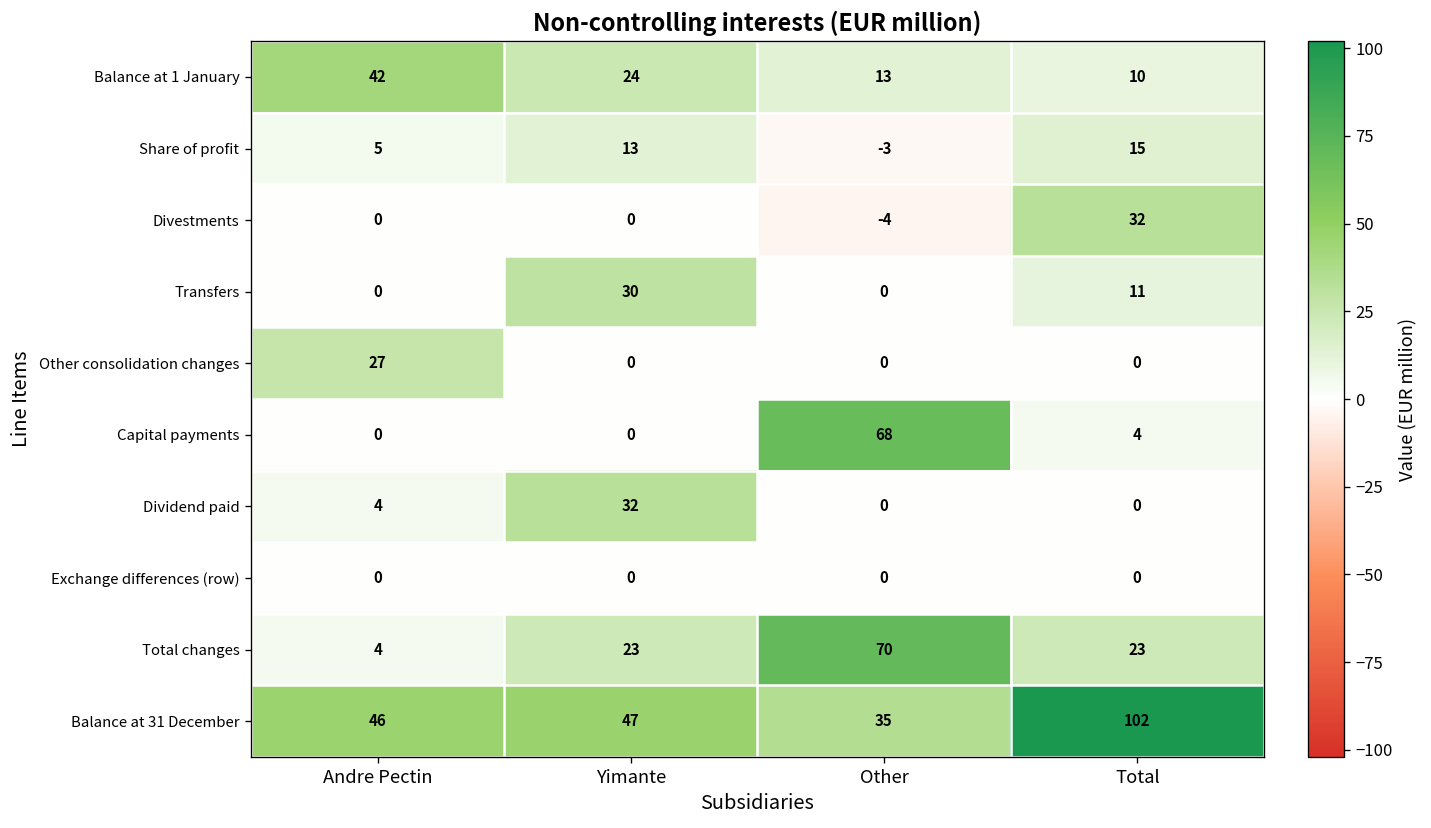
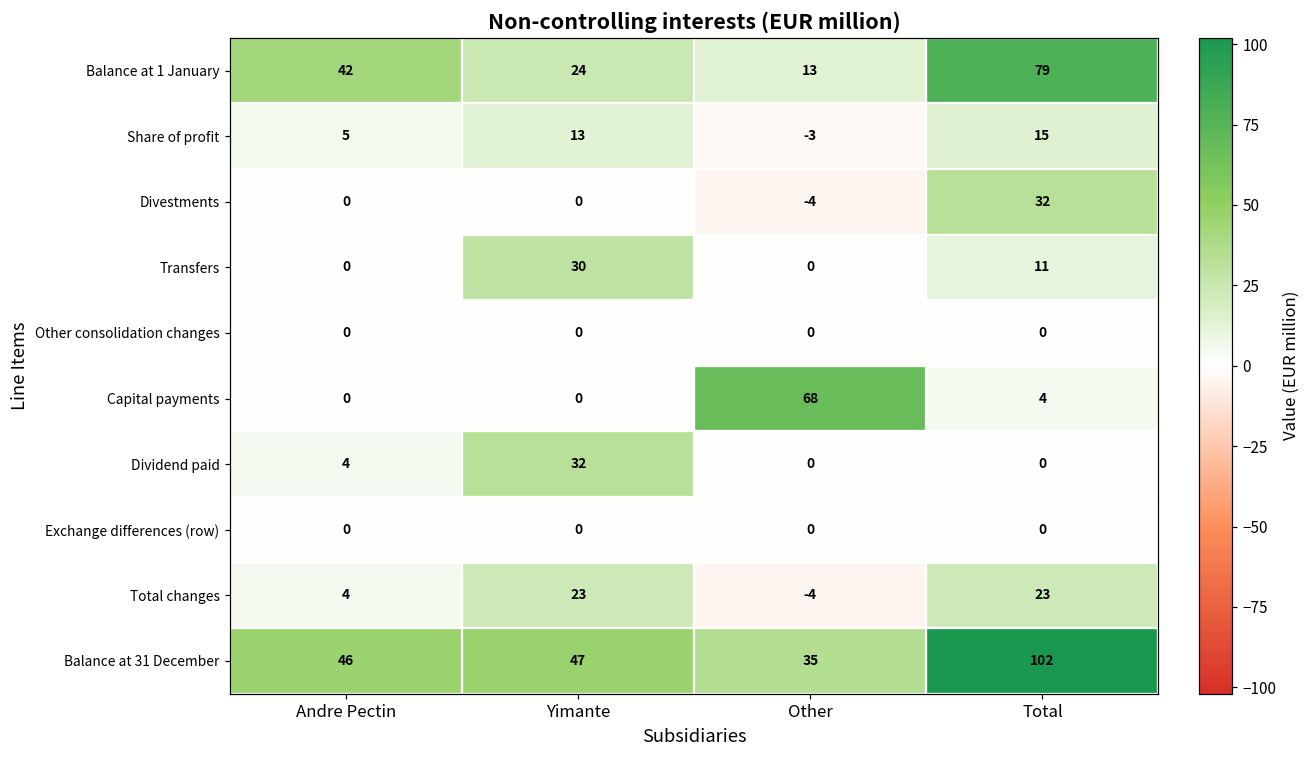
  {
    "Balance at 1 January": {
      "Andre Pectin": 42,
      "Yimante": 24,
      "Other": 13,
-     "Total": 10
+     "Total": 79
    },
    "Share of profit": {
      "Andre Pectin": 5,
      "Yimante": 13,
      "Other": -3,
      "Total": 15
    },
    "Divestments": {
      "Andre Pectin": 0,
      "Yimante": 0,
      "Other": -4,
      "Total": 32
    },
    "Transfers": {
      "Andre Pectin": 0,
      "Yimante": 30,
      "Other": 0,
      "Total": 11
    },
    "Other consolidation changes": {
-     "Andre Pectin": 27,
+     "Andre Pectin": 0,
      "Yimante": 0,
      "Other": 0,
      "Total": 0
    },
    "Capital payments": {
      "Andre Pectin": 0,
      "Yimante": 0,
      "Other": 68,
      "Total": 4
    },
    "Dividend paid": {
      "Andre Pectin": 4,
      "Yimante": 32,
      "Other": 0,
      "Total": 0
    },
    "Exchange differences (row)": {
      "Andre Pectin": 0,
      "Yimante": 0,
      "Other": 0,
      "Total": 0
    },
    "Total changes": {
      "Andre Pectin": 4,
      "Yimante": 23,
-     "Other": 70,
+     "Other": -4,
      "Total": 23
    },
    "Balance at 31 December": {
      "Andre Pectin": 46,
      "Yimante": 47,
      "Other": 35,
      "Total": 102
    }
  }
